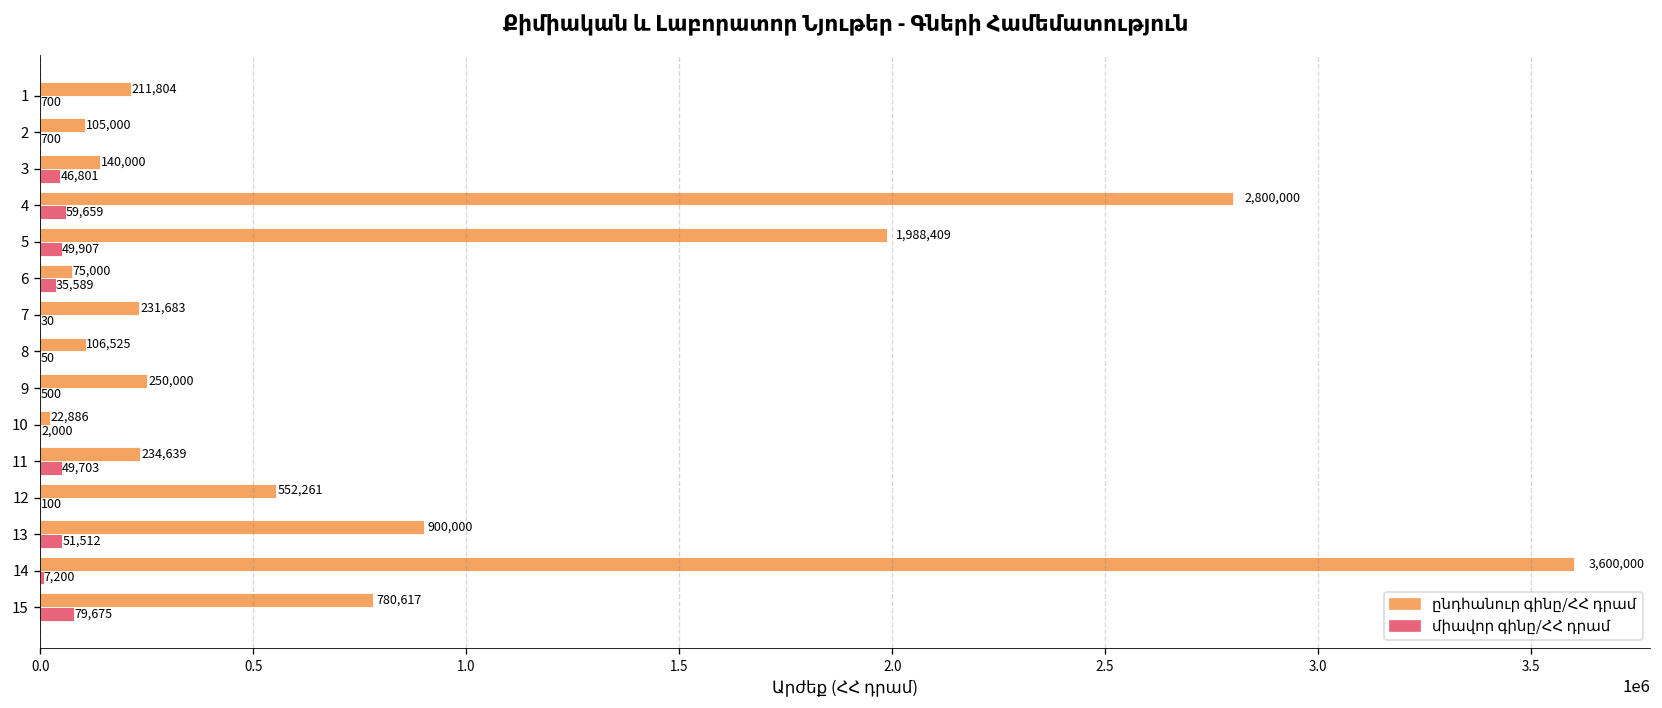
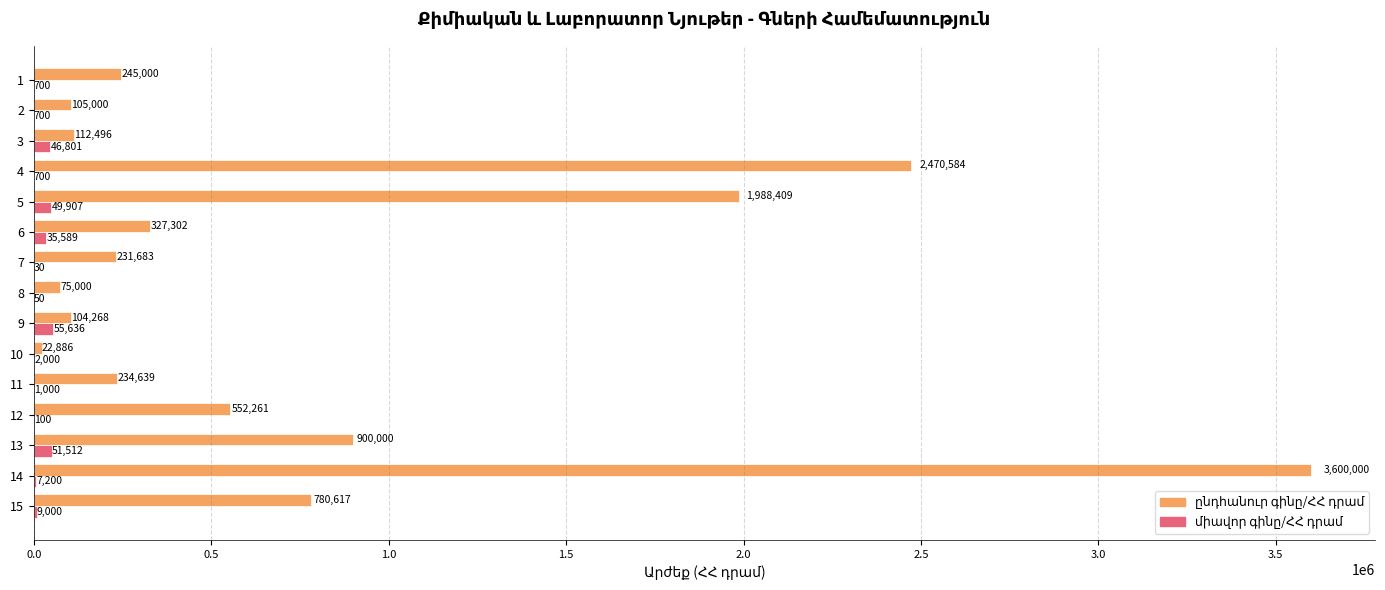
  {
    "ընդհանուր գինը/ՀՀ դրամ": {
-     "1": "211,804",
+     "1": "245,000",
      "2": "105,000",
-     "3": "140,000",
-     "4": "2,800,000",
+     "3": "112,496",
+     "4": "2,470,584",
      "5": "1,988,409",
-     "6": "75,000",
+     "6": "327,302",
      "7": "231,683",
-     "8": "106,525",
-     "9": "250,000",
+     "8": "75,000",
+     "9": "104,268",
      "10": "22,886",
      "11": "234,639",
      "12": "552,261",
      "13": "900,000",
      "14": "3,600,000",
      "15": "780,617"
    },
    "միավոր գինը/ՀՀ դրամ": {
      "1": "700",
      "2": "700",
      "3": "46,801",
-     "4": "59,659",
+     "4": "700",
      "5": "49,907",
      "6": "35,589",
      "7": "30",
      "8": "50",
-     "9": "500",
+     "9": "55,636",
      "10": "2,000",
-     "11": "49,703",
+     "11": "1,000",
      "12": "100",
      "13": "51,512",
      "14": "7,200",
-     "15": "79,675"
+     "15": "9,000"
    }
  }
